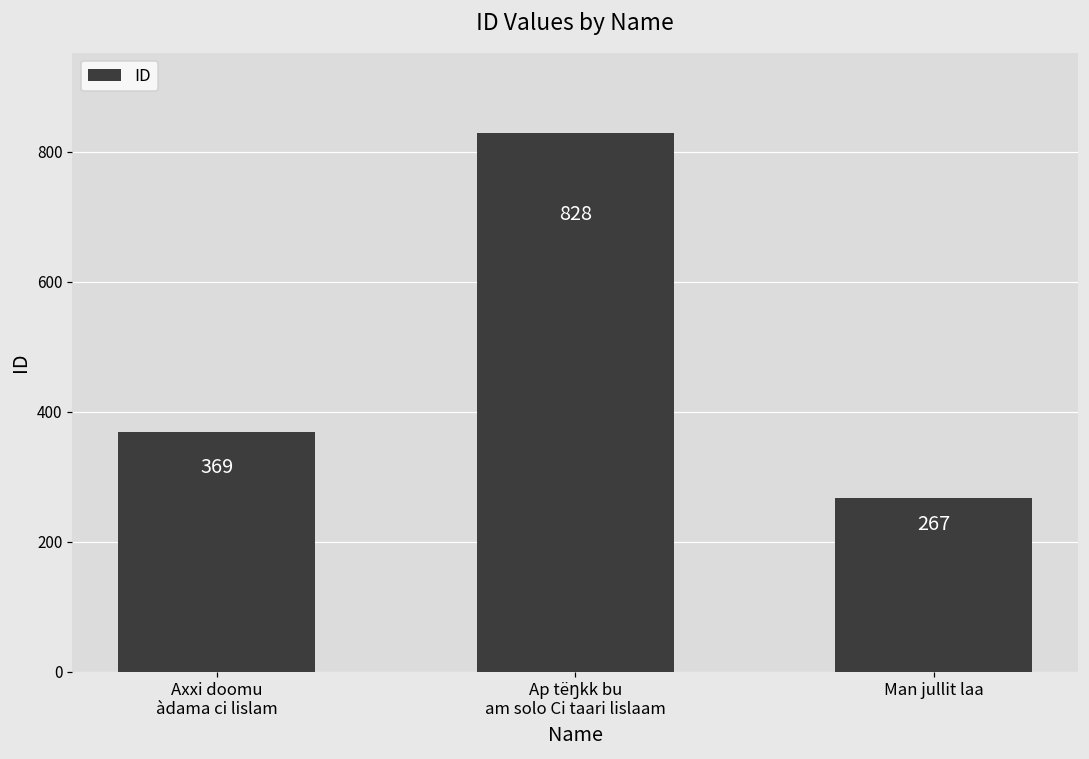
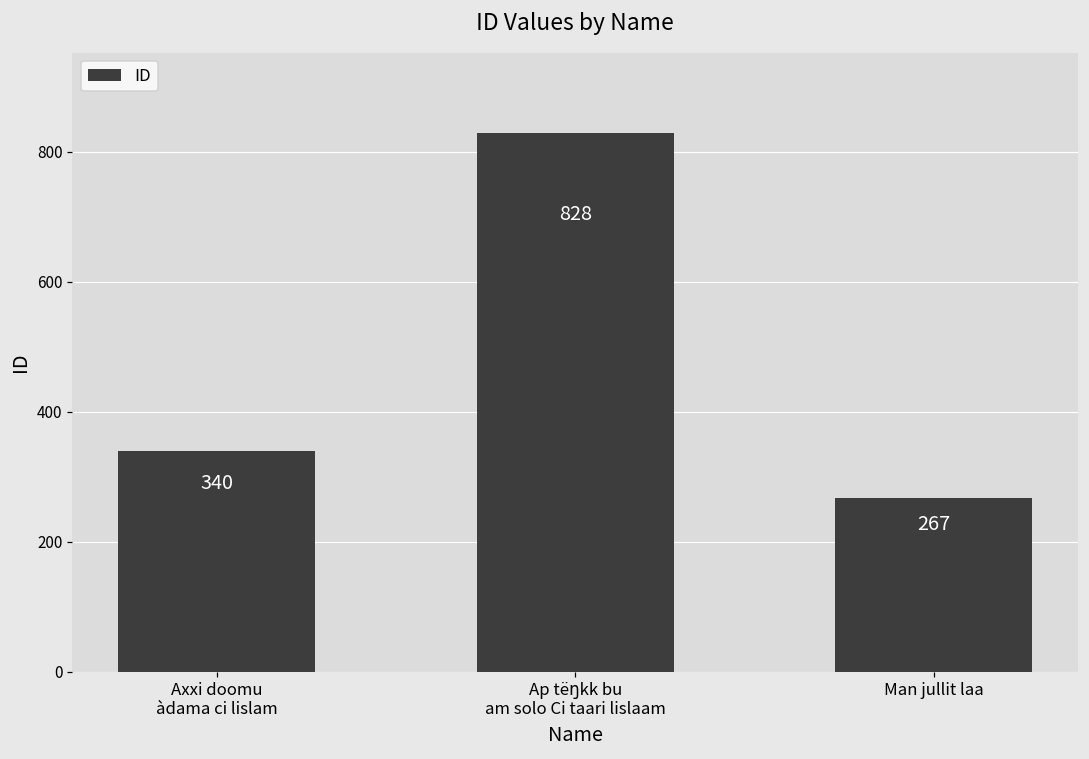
  {
-   "Axxi doomu àdama ci lislam": 369,
+   "Axxi doomu àdama ci lislam": 340,
    "Ap tëŋkk bu am solo Ci taari lislaam": 828,
    "Man jullit laa": 267
  }
